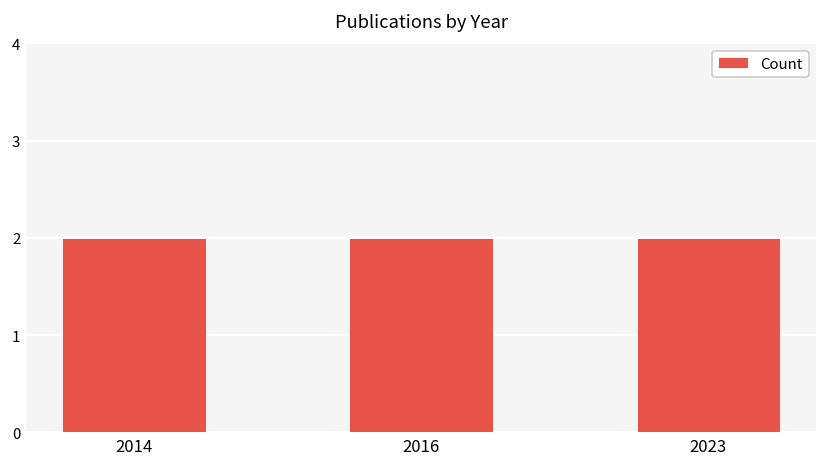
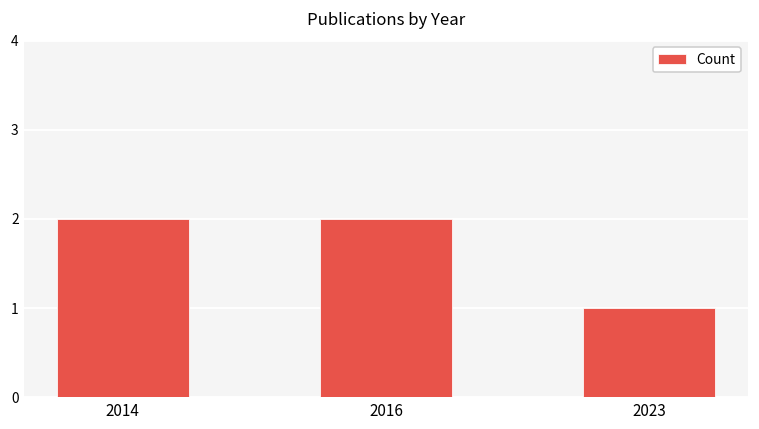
  {
    "2014": 2,
    "2016": 2,
-   "2023": 2
+   "2023": 1
  }
